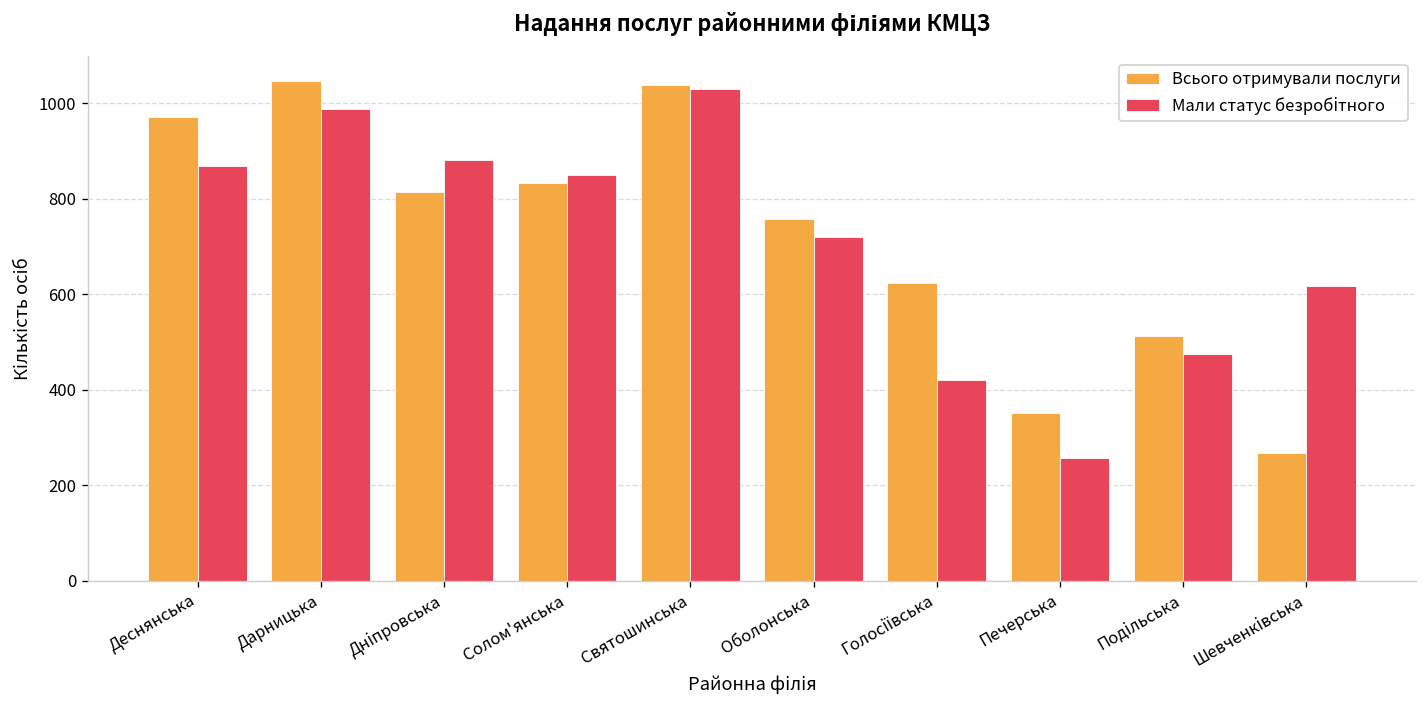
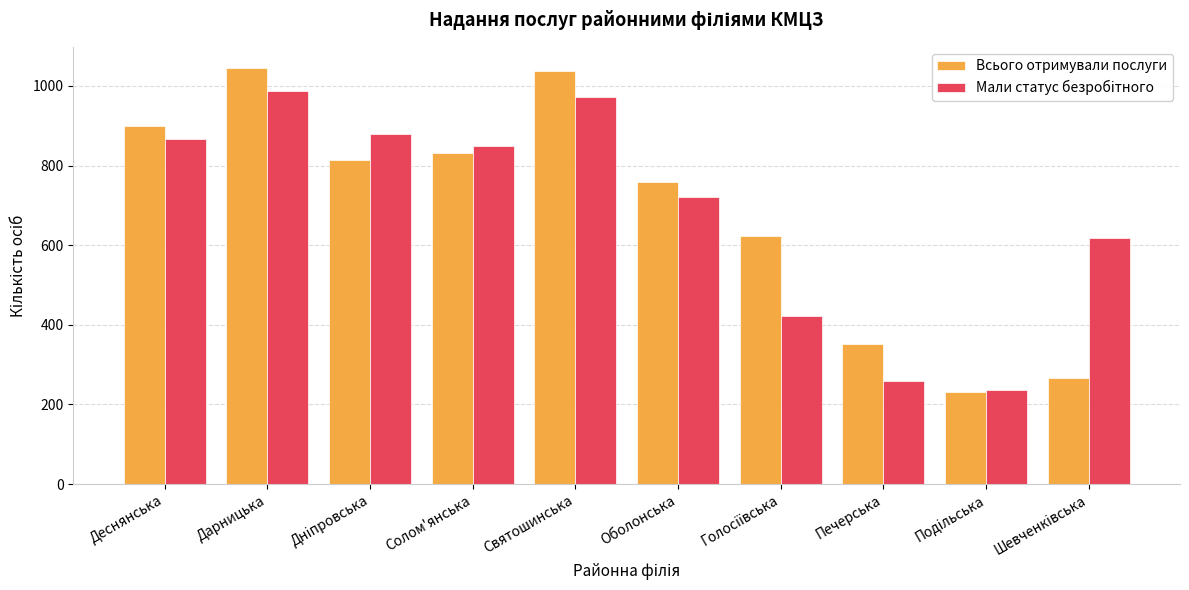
  {
    "Всього отримували послуги": {
-     "Деснянська": 970,
+     "Деснянська": 900,
      "Дарницька": 1050,
      "Дніпровська": 810,
      "Солом'янська": 830,
      "Святошинська": 1040,
      "Оболонська": 760,
      "Голосіївська": 620,
      "Печерська": 350,
-     "Подільська": 510,
+     "Подільська": 230,
      "Шевченківська": 270
    },
    "Мали статус безробітного": {
      "Деснянська": 870,
      "Дарницька": 990,
      "Дніпровська": 880,
      "Солом'янська": 850,
-     "Святошинська": 1030,
+     "Святошинська": 970,
      "Оболонська": 720,
      "Голосіївська": 420,
      "Печерська": 260,
-     "Подільська": 480,
+     "Подільська": 240,
      "Шевченківська": 620
    }
  }
